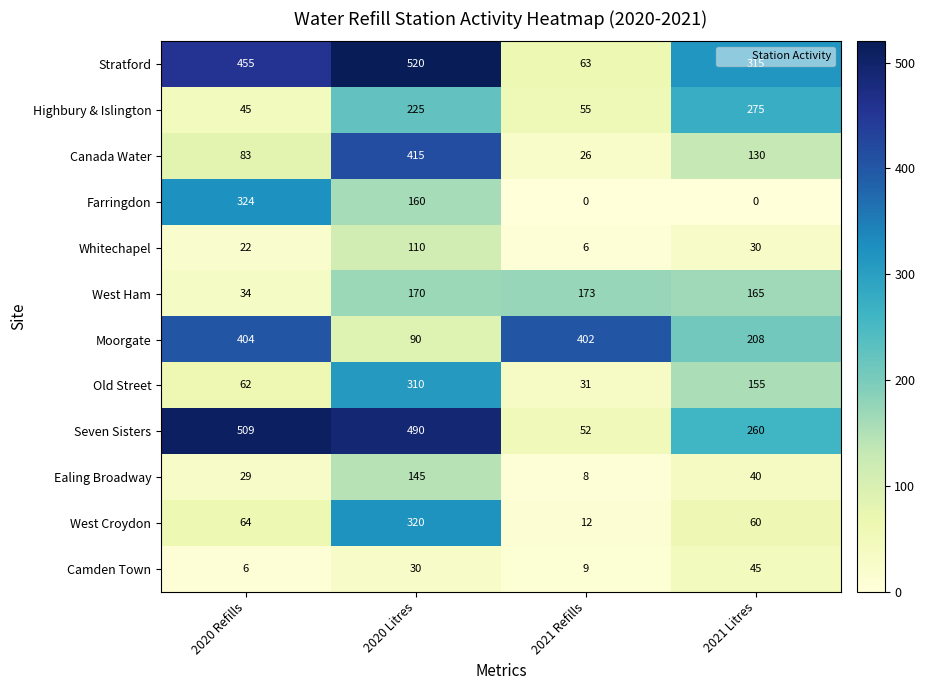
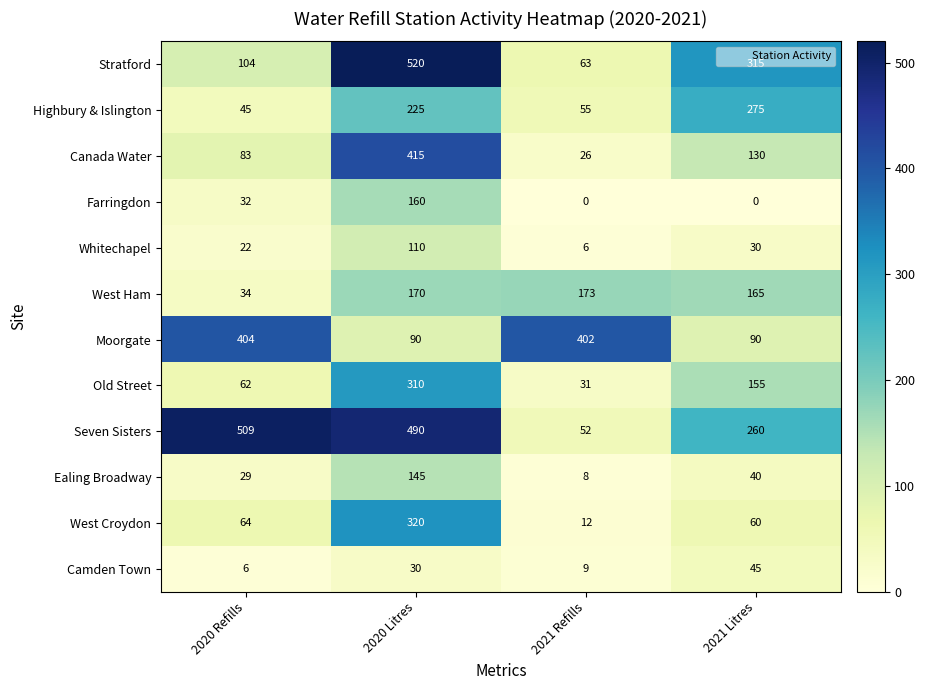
  {
    "Stratford": {
-     "2020 Refills": 455,
+     "2020 Refills": 104,
      "2020 Litres": 520,
      "2021 Refills": 63
    },
    "Highbury & Islington": {
      "2020 Refills": 45,
      "2020 Litres": 225,
      "2021 Refills": 55,
      "2021 Litres": 275
    },
    "Canada Water": {
      "2020 Refills": 83,
      "2020 Litres": 415,
      "2021 Refills": 26,
      "2021 Litres": 130
    },
    "Farringdon": {
-     "2020 Refills": 324,
+     "2020 Refills": 32,
      "2020 Litres": 160,
      "2021 Refills": 0,
      "2021 Litres": 0
    },
    "Whitechapel": {
      "2020 Refills": 22,
      "2020 Litres": 110,
      "2021 Refills": 6,
      "2021 Litres": 30
    },
    "West Ham": {
      "2020 Refills": 34,
      "2020 Litres": 170,
      "2021 Refills": 173,
      "2021 Litres": 165
    },
    "Moorgate": {
      "2020 Refills": 404,
      "2020 Litres": 90,
      "2021 Refills": 402,
-     "2021 Litres": 208
+     "2021 Litres": 90
    },
    "Old Street": {
      "2020 Refills": 62,
      "2020 Litres": 310,
      "2021 Refills": 31,
      "2021 Litres": 155
    },
    "Seven Sisters": {
      "2020 Refills": 509,
      "2020 Litres": 490,
      "2021 Refills": 52,
      "2021 Litres": 260
    },
    "Ealing Broadway": {
      "2020 Refills": 29,
      "2020 Litres": 145,
      "2021 Refills": 8,
      "2021 Litres": 40
    },
    "West Croydon": {
      "2020 Refills": 64,
      "2020 Litres": 320,
      "2021 Refills": 12,
      "2021 Litres": 60
    },
    "Camden Town": {
      "2020 Refills": 6,
      "2020 Litres": 30,
      "2021 Refills": 9,
      "2021 Litres": 45
    }
  }
